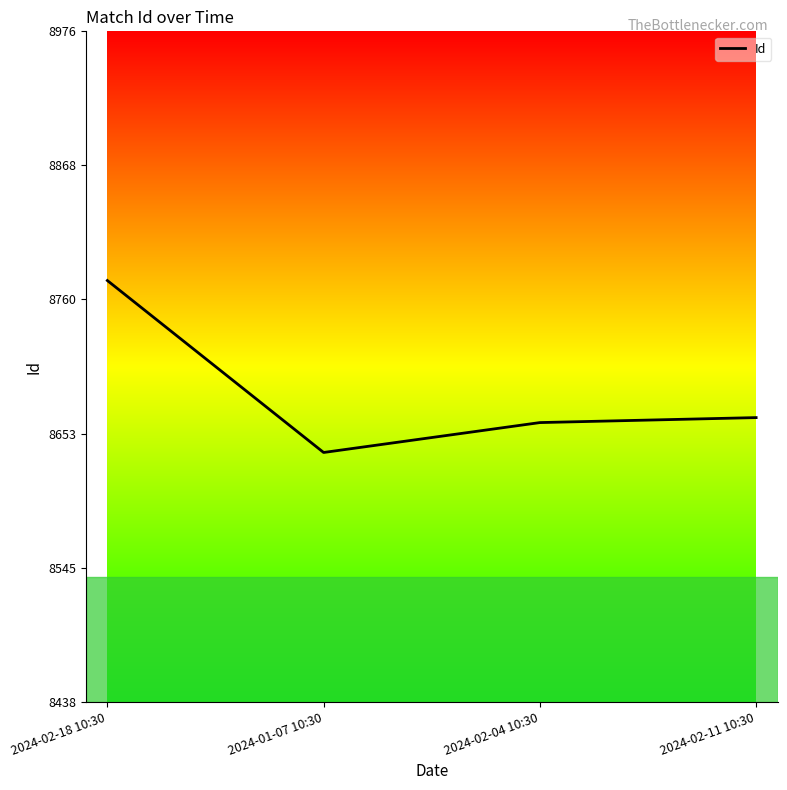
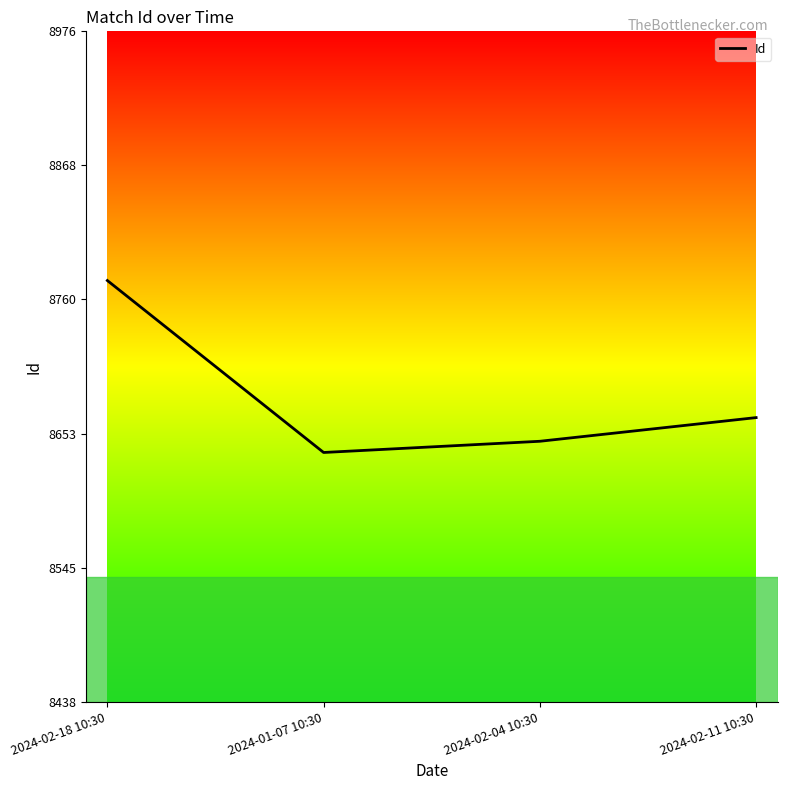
  {
    "2024-02-18 10:30": 8776,
    "2024-01-07 10:30": 8638,
-   "2024-02-04 10:30": 8662,
+   "2024-02-04 10:30": 8647,
    "2024-02-11 10:30": 8666
  }
